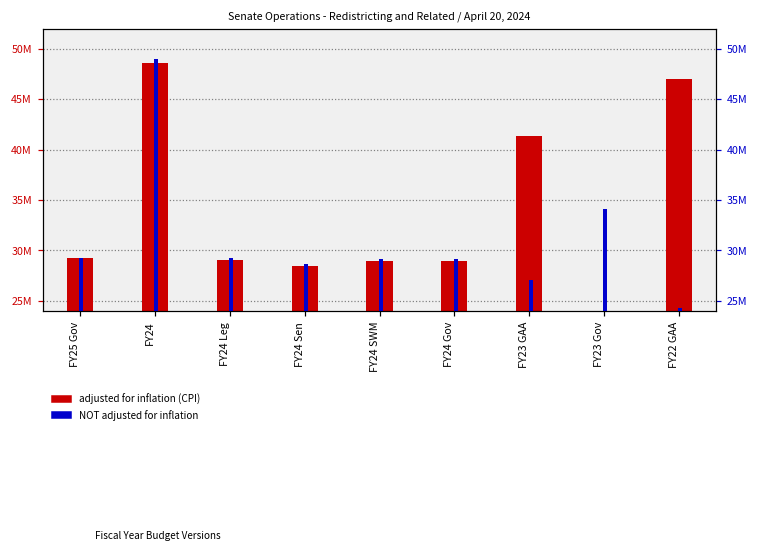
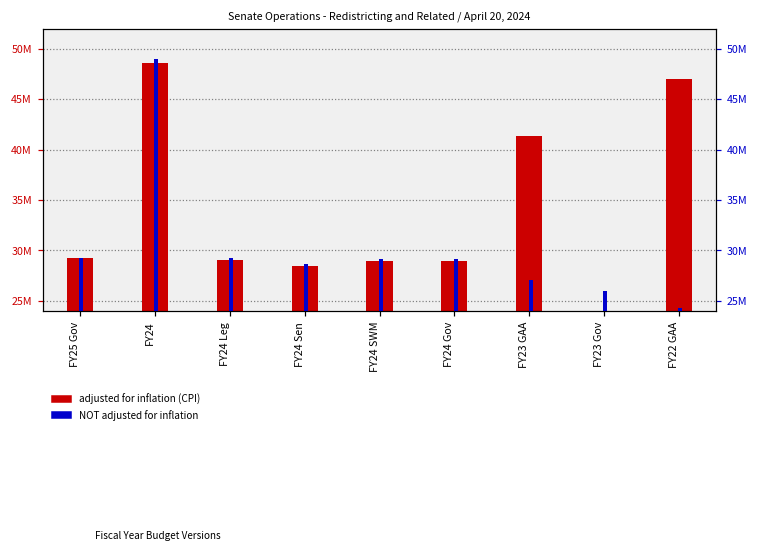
  {
    "adjusted for inflation (CPI)": {
      "FY25 Gov": 29000000,
      "FY24": 49000000,
      "FY24 Leg": 29000000,
      "FY24 Sen": 28000000,
      "FY24 SWM": 29000000,
      "FY24 Gov": 29000000,
      "FY23 GAA": 41000000,
      "FY23 Gov": 24000000,
      "FY22 GAA": 47000000
    },
    "NOT adjusted for inflation": {
      "FY25 Gov": 29000000,
      "FY24": 49000000,
      "FY24 Leg": 29000000,
      "FY24 Sen": 29000000,
      "FY24 SWM": 29000000,
      "FY24 Gov": 29000000,
      "FY23 GAA": 27000000,
-     "FY23 Gov": 34000000,
+     "FY23 Gov": 26000000,
      "FY22 GAA": 24000000
    }
  }
